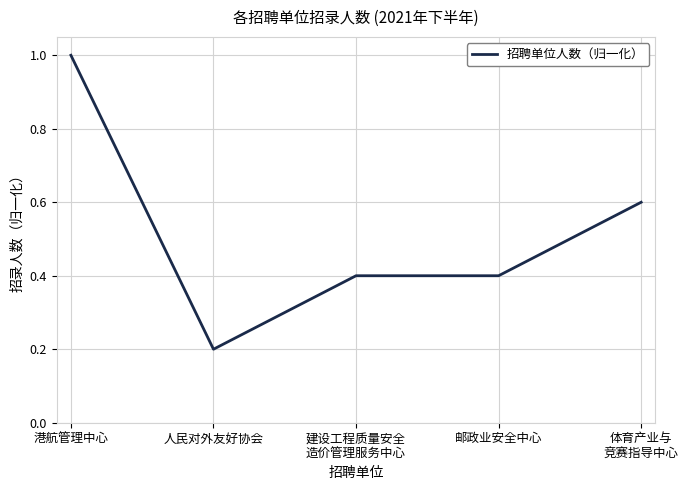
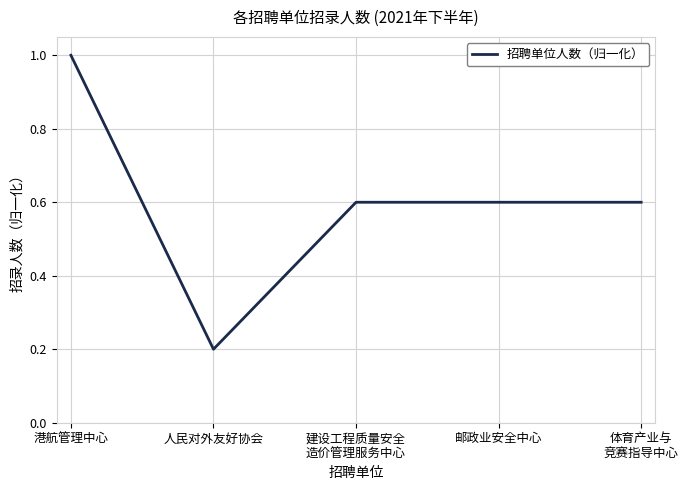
  {
    "港航管理中心": 1.00,
    "人民对外友好协会": 0.20,
-   "建设工程质量安全 造价管理服务中心": 0.40,
-   "邮政业安全中心": 0.40,
+   "建设工程质量安全 造价管理服务中心": 0.60,
+   "邮政业安全中心": 0.60,
    "体育产业与 竞赛指导中心": 0.60
  }
